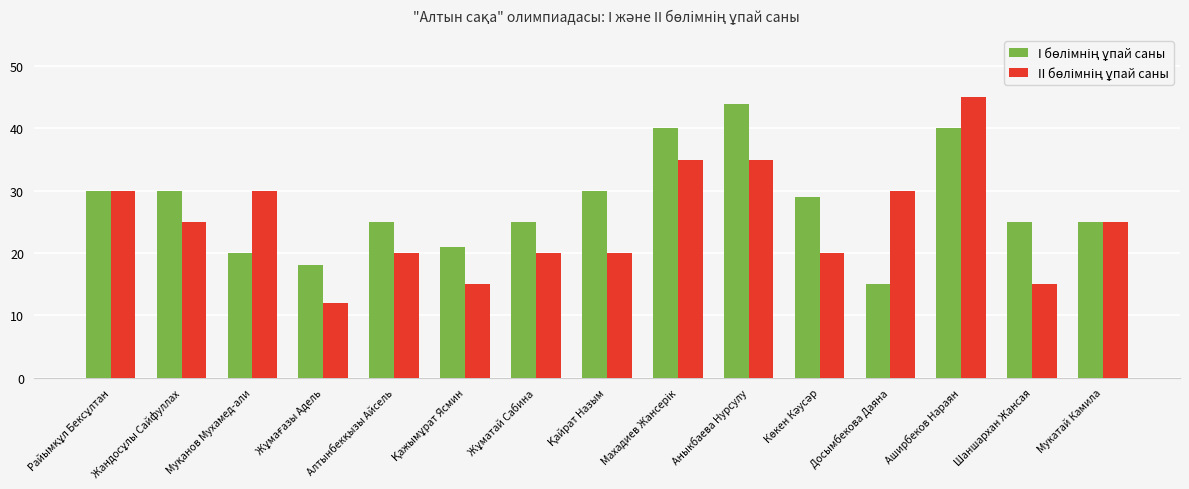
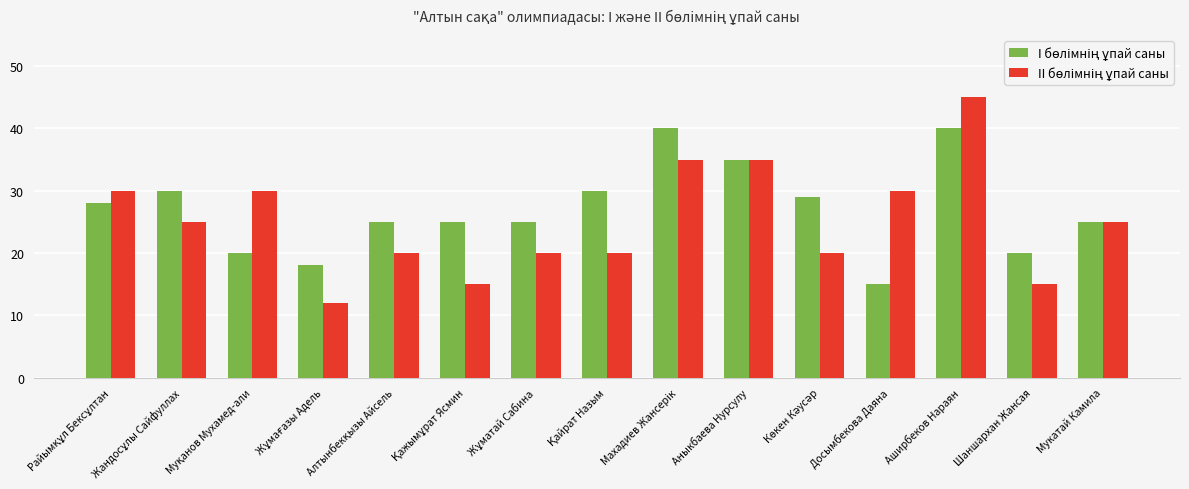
  {
    "І бөлімнің ұпай саны": {
-     "Райымқұл Бексұлтан": 30,
+     "Райымқұл Бексұлтан": 28,
      "Жандосұлы Сайфуллах": 30,
      "Муқанов Мухамед-али": 20,
      "Жұмағазы Адель": 18,
      "Алтынбекқызы Айсель": 25,
-     "Қажымұрат Ясмин": 21,
+     "Қажымұрат Ясмин": 25,
      "Жұматай Сабина": 25,
      "Қайрат Назым": 30,
      "Махадиев Жансерік": 40,
-     "Аныкбаева Нурсулу": 44,
+     "Аныкбаева Нурсулу": 35,
      "Көкен Кәусәр": 29,
      "Досымбекова Даяна": 15,
      "Аширбеков Нараян": 40,
-     "Шаншархан Жансая": 25,
+     "Шаншархан Жансая": 20,
      "Мукатай Камила": 25
    },
    "ІІ бөлімнің ұпай саны": {
      "Райымқұл Бексұлтан": 30,
      "Жандосұлы Сайфуллах": 25,
      "Муқанов Мухамед-али": 30,
      "Жұмағазы Адель": 12,
      "Алтынбекқызы Айсель": 20,
      "Қажымұрат Ясмин": 15,
      "Жұматай Сабина": 20,
      "Қайрат Назым": 20,
      "Махадиев Жансерік": 35,
      "Аныкбаева Нурсулу": 35,
      "Көкен Кәусәр": 20,
      "Досымбекова Даяна": 30,
      "Аширбеков Нараян": 45,
      "Шаншархан Жансая": 15,
      "Мукатай Камила": 25
    }
  }
